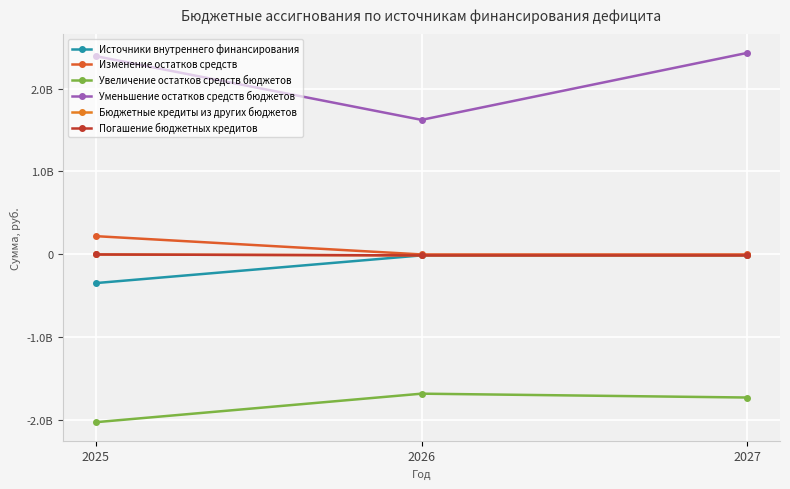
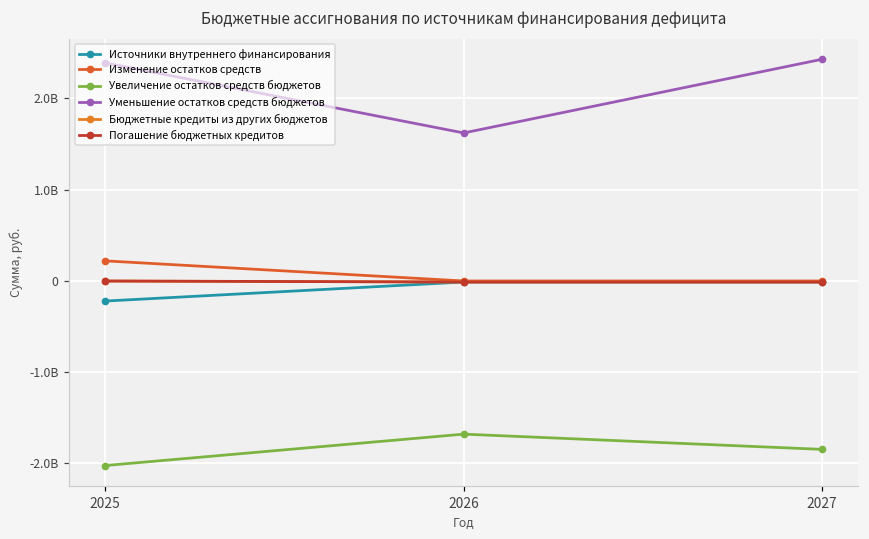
  {
    "Источники внутреннего финансирования": {
-     "2025": -300000000
+     "2025": -200000000
    },
    "Увеличение остатков средств бюджетов": {
      "2025": -2000000000,
      "2026": -1700000000,
-     "2027": -1700000000
+     "2027": -1800000000
    },
    "Уменьшение остатков средств бюджетов": {
      "2026": 1600000000,
      "2027": 2400000000
    }
  }
